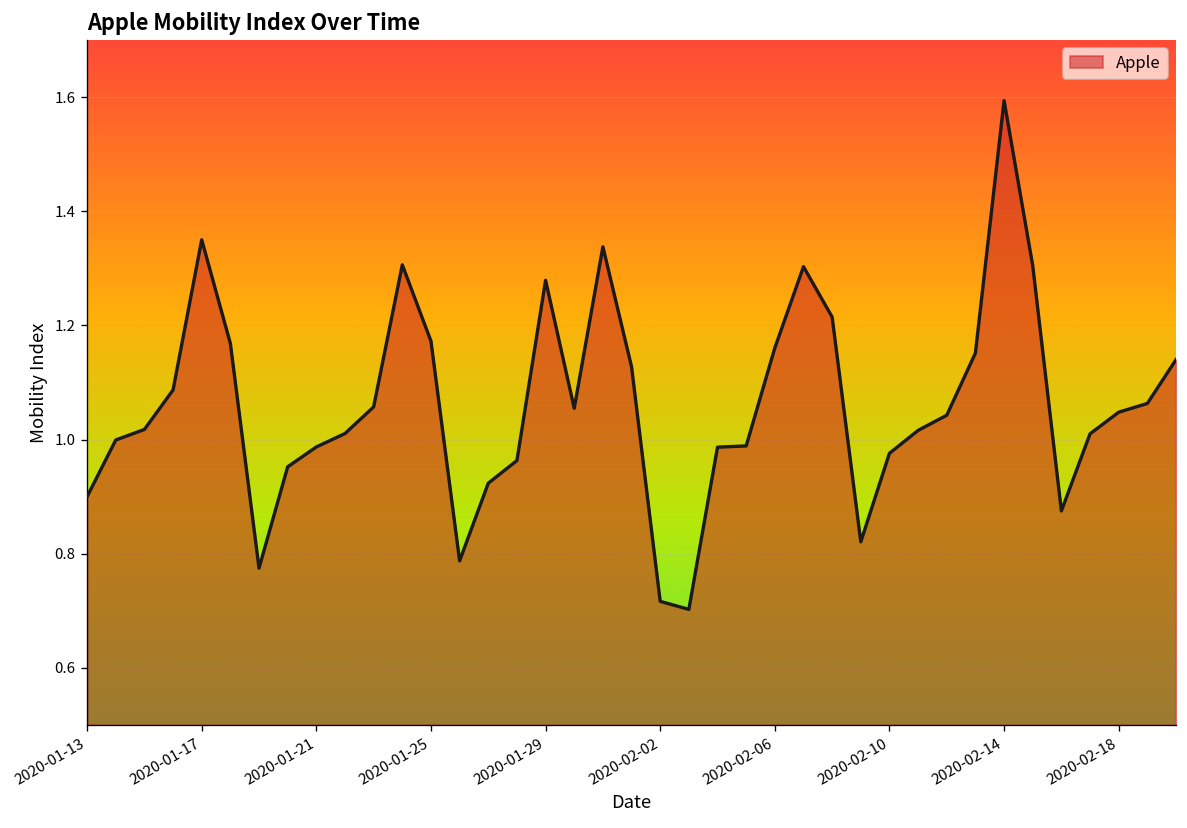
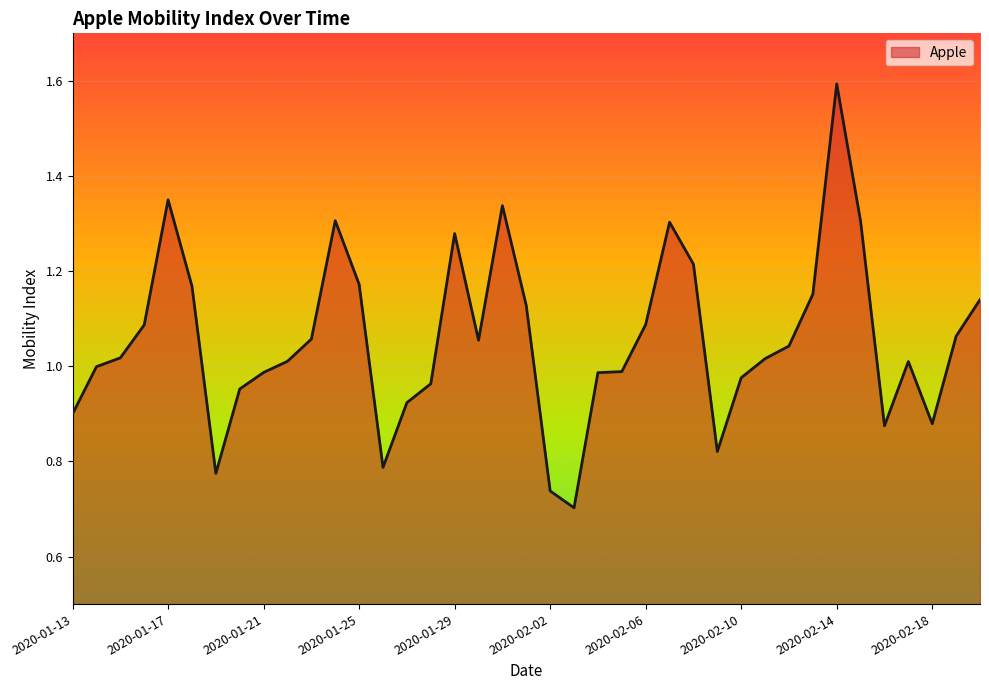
  {
    "2020-01-13": 0.90,
    "2020-01-17": 1.35,
    "2020-01-21": 0.99,
    "2020-01-25": 1.17,
    "2020-01-29": 1.28,
-   "2020-02-02": 0.72,
-   "2020-02-06": 1.16,
+   "2020-02-02": 0.74,
+   "2020-02-06": 1.09,
    "2020-02-10": 0.98,
    "2020-02-14": 1.59,
-   "2020-02-18": 1.05
+   "2020-02-18": 0.88
  }
